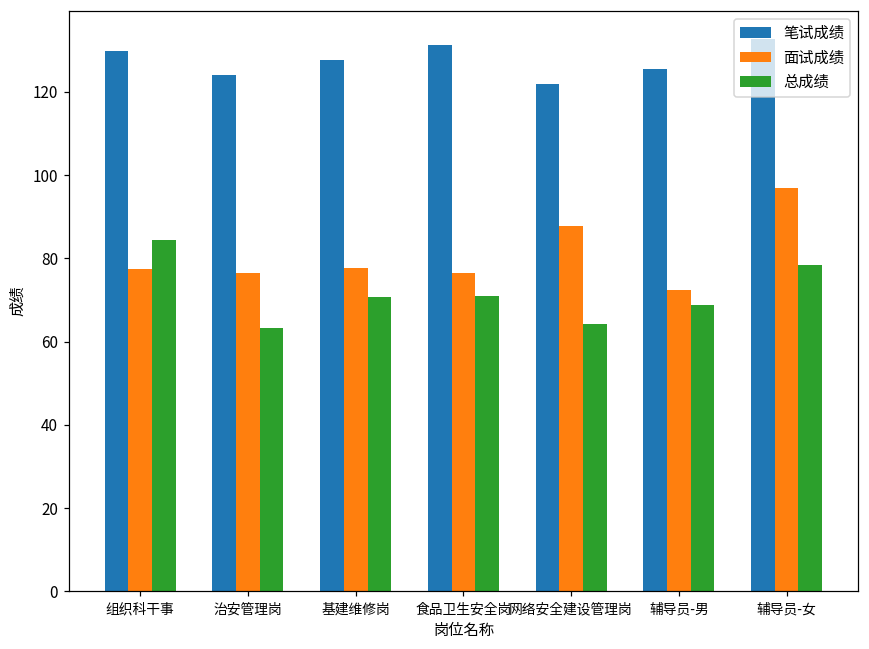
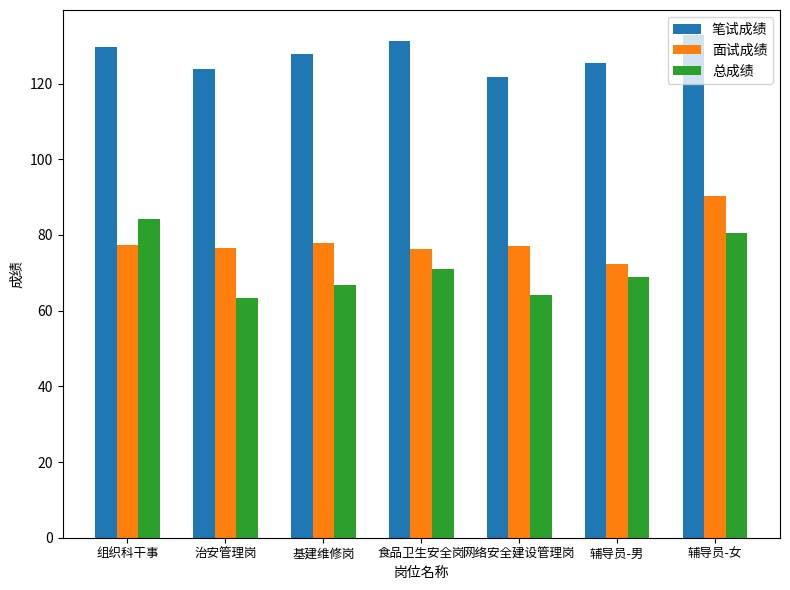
  {
    "笔试成绩": {
      "组织科干事": 130,
      "治安管理岗": 124,
      "基建维修岗": 128,
      "食品卫生安全岗": 131,
      "网络安全建设管理岗": 122,
      "辅导员-男": 126
    },
    "面试成绩": {
      "组织科干事": 77,
      "治安管理岗": 77,
      "基建维修岗": 78,
      "食品卫生安全岗": 76,
-     "网络安全建设管理岗": 88,
+     "网络安全建设管理岗": 77,
      "辅导员-男": 72,
-     "辅导员-女": 97
+     "辅导员-女": 90
    },
    "总成绩": {
      "组织科干事": 84,
      "治安管理岗": 63,
-     "基建维修岗": 71,
+     "基建维修岗": 67,
      "食品卫生安全岗": 71,
      "网络安全建设管理岗": 64,
      "辅导员-男": 69,
-     "辅导员-女": 78
+     "辅导员-女": 81
    }
  }
